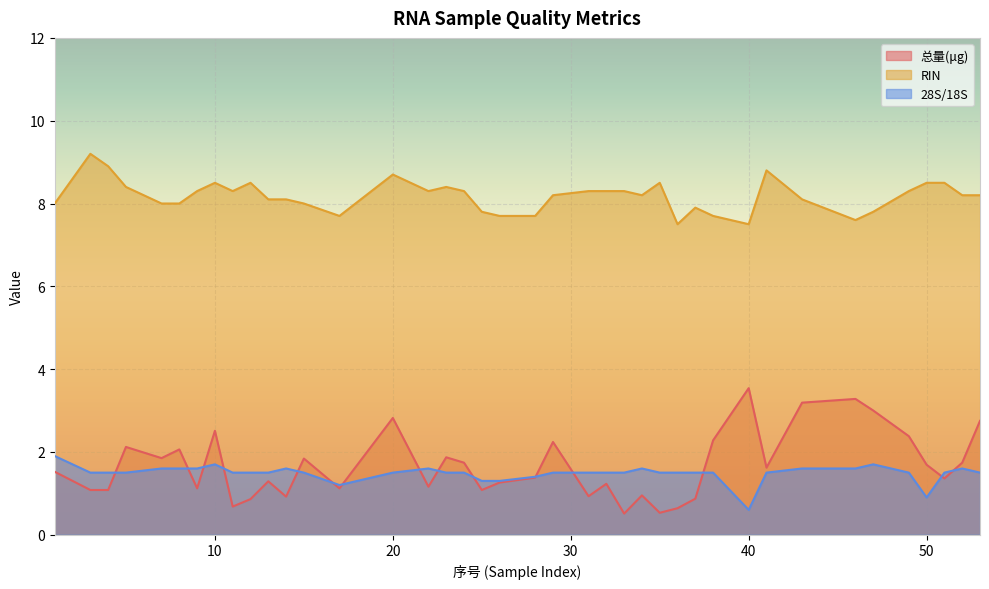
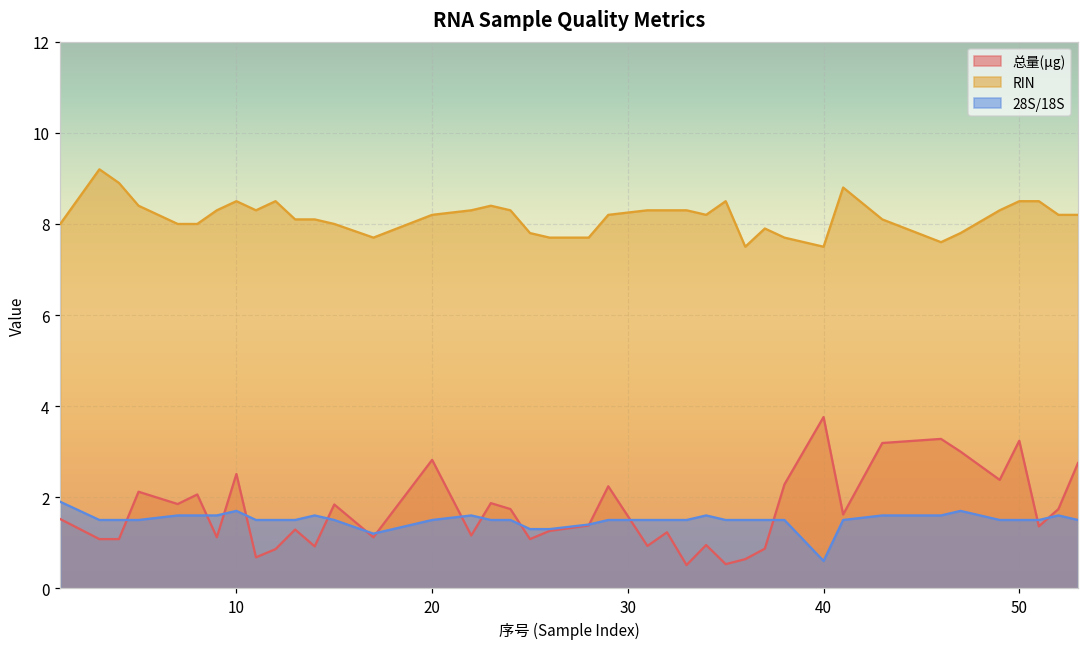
  {
    "总量(μg)": {
      "10": 2.5,
      "20": 2.8,
-     "40": 3.5,
-     "50": 1.7
+     "40": 3.8,
+     "50": 3.2
    },
    "RIN": {
      "10": 8.5,
-     "20": 8.7,
+     "20": 8.2,
      "40": 7.5,
      "50": 8.5
    },
    "28S/18S": {
      "10": 1.7,
      "20": 1.5,
      "40": 0.6,
-     "50": 0.9
+     "50": 1.5
    }
  }
